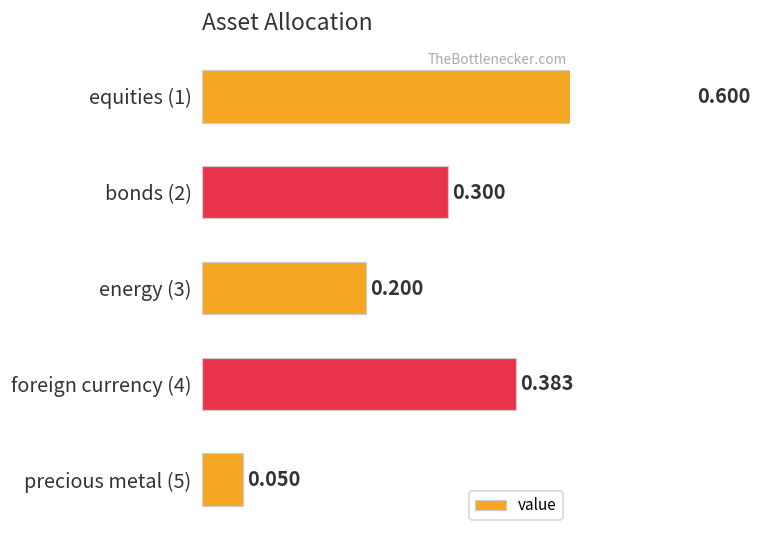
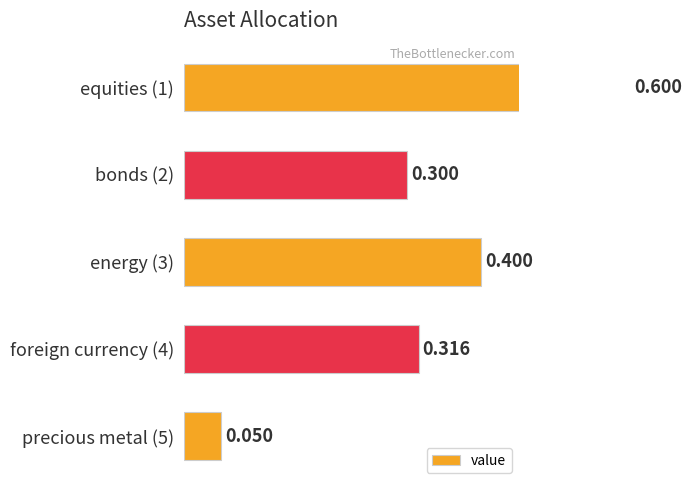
  {
    "bonds (2)": 0.300,
-   "energy (3)": 0.200,
-   "foreign currency (4)": 0.383,
+   "energy (3)": 0.400,
+   "foreign currency (4)": 0.316,
    "precious metal (5)": 0.050
  }
